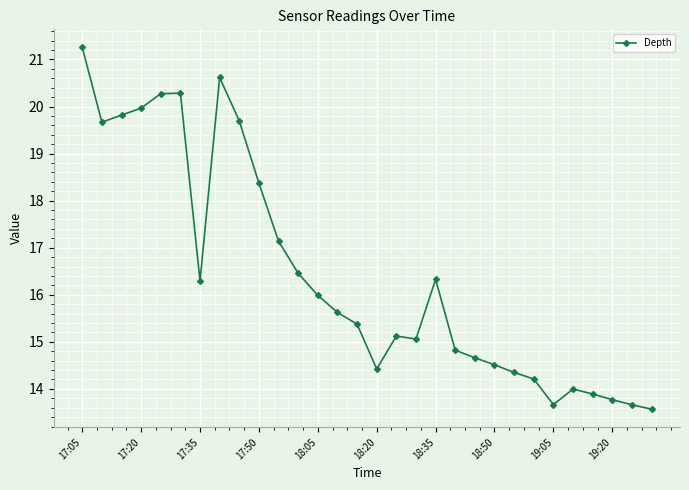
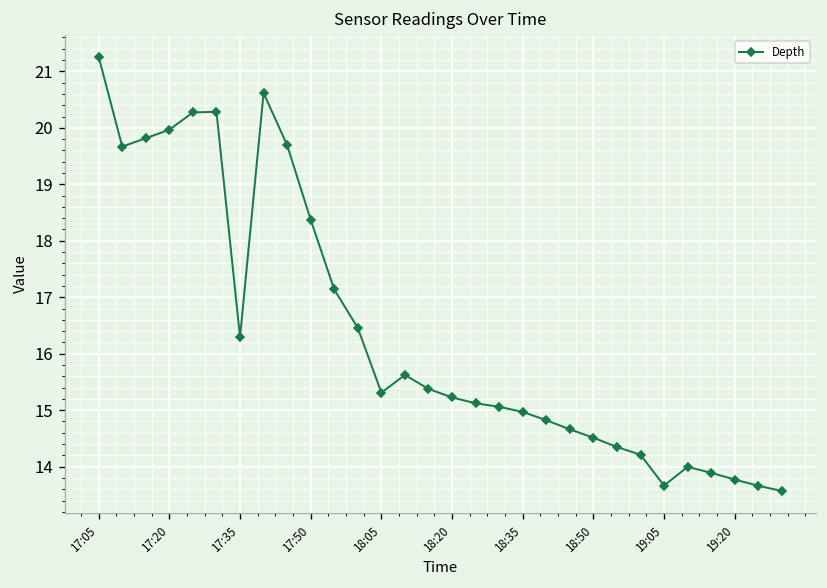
  {
    "17:05": 21.3,
    "17:20": 20.0,
    "17:35": 16.3,
    "17:50": 18.4,
-   "18:05": 16.0,
-   "18:20": 14.4,
-   "18:35": 16.3,
+   "18:05": 15.3,
+   "18:20": 15.2,
+   "18:35": 15.0,
    "18:50": 14.5,
    "19:05": 13.7,
    "19:20": 13.8
  }
